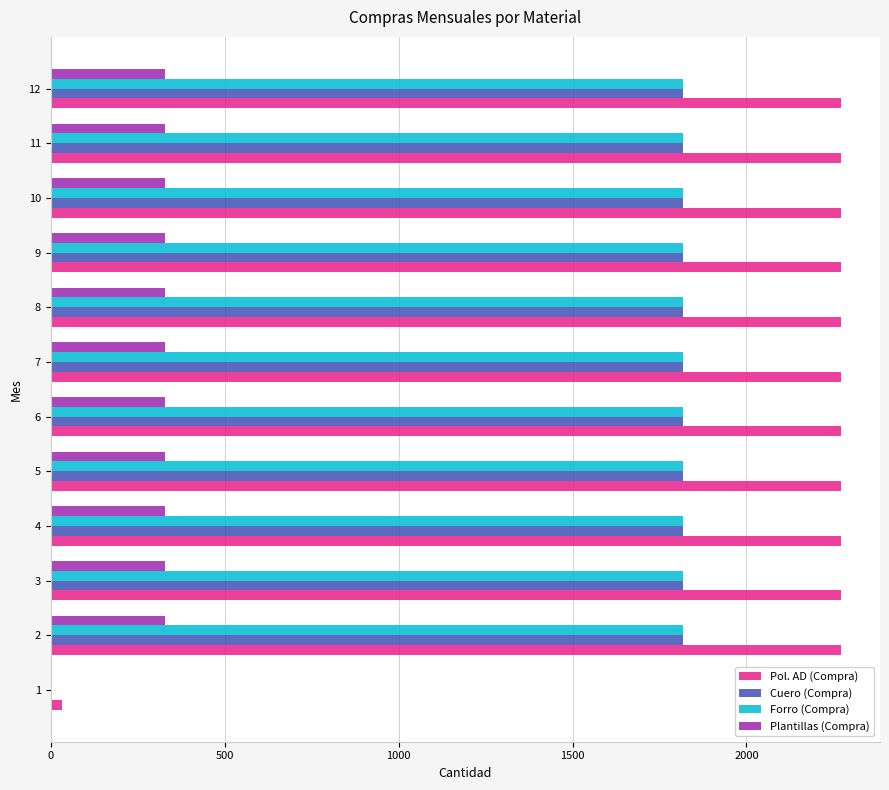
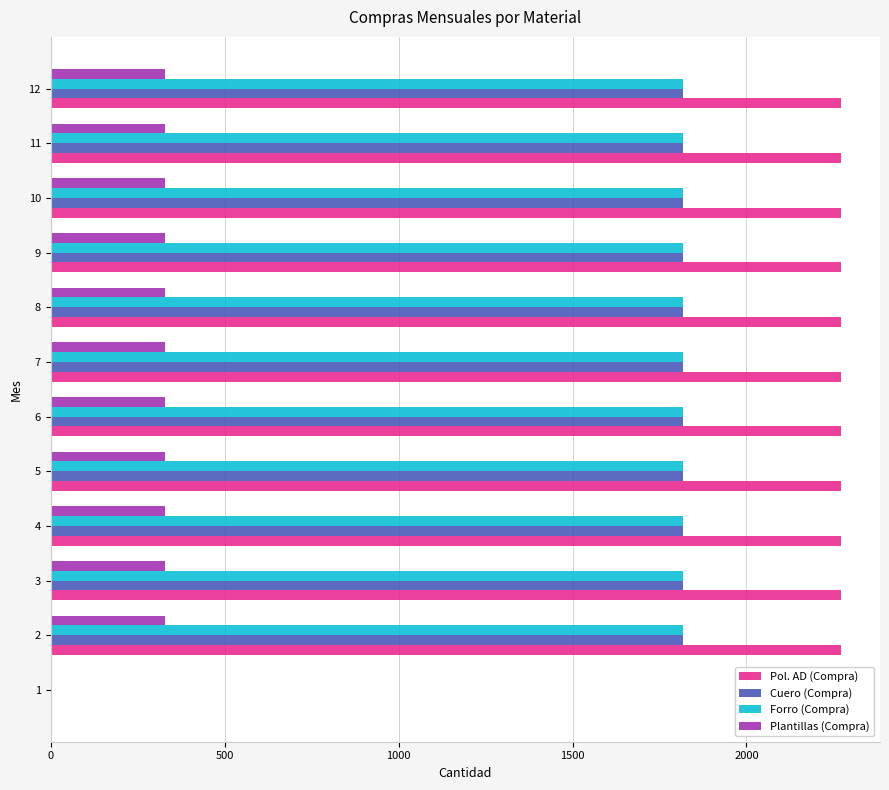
  {
    "Pol. AD (Compra)": {
      "12": 2270,
      "11": 2270,
      "10": 2270,
      "9": 2270,
      "8": 2270,
      "7": 2270,
      "6": 2270,
      "5": 2270,
      "4": 2270,
      "3": 2270,
      "2": 2270,
-     "1": 30
+     "1": 0
    },
    "Cuero (Compra)": {
      "12": 1820,
      "11": 1820,
      "10": 1820,
      "9": 1820,
      "8": 1820,
      "7": 1820,
      "6": 1820,
      "5": 1820,
      "4": 1820,
      "3": 1820,
      "2": 1820,
      "1": 0
    },
    "Forro (Compra)": {
      "12": 1820,
      "11": 1820,
      "10": 1820,
      "9": 1820,
      "8": 1820,
      "7": 1820,
      "6": 1820,
      "5": 1820,
      "4": 1820,
      "3": 1820,
      "2": 1820,
      "1": 0
    },
    "Plantillas (Compra)": {
      "12": 330,
      "11": 330,
      "10": 330,
      "9": 330,
      "8": 330,
      "7": 330,
      "6": 330,
      "5": 330,
      "4": 330,
      "3": 330,
      "2": 330,
      "1": 0
    }
  }
